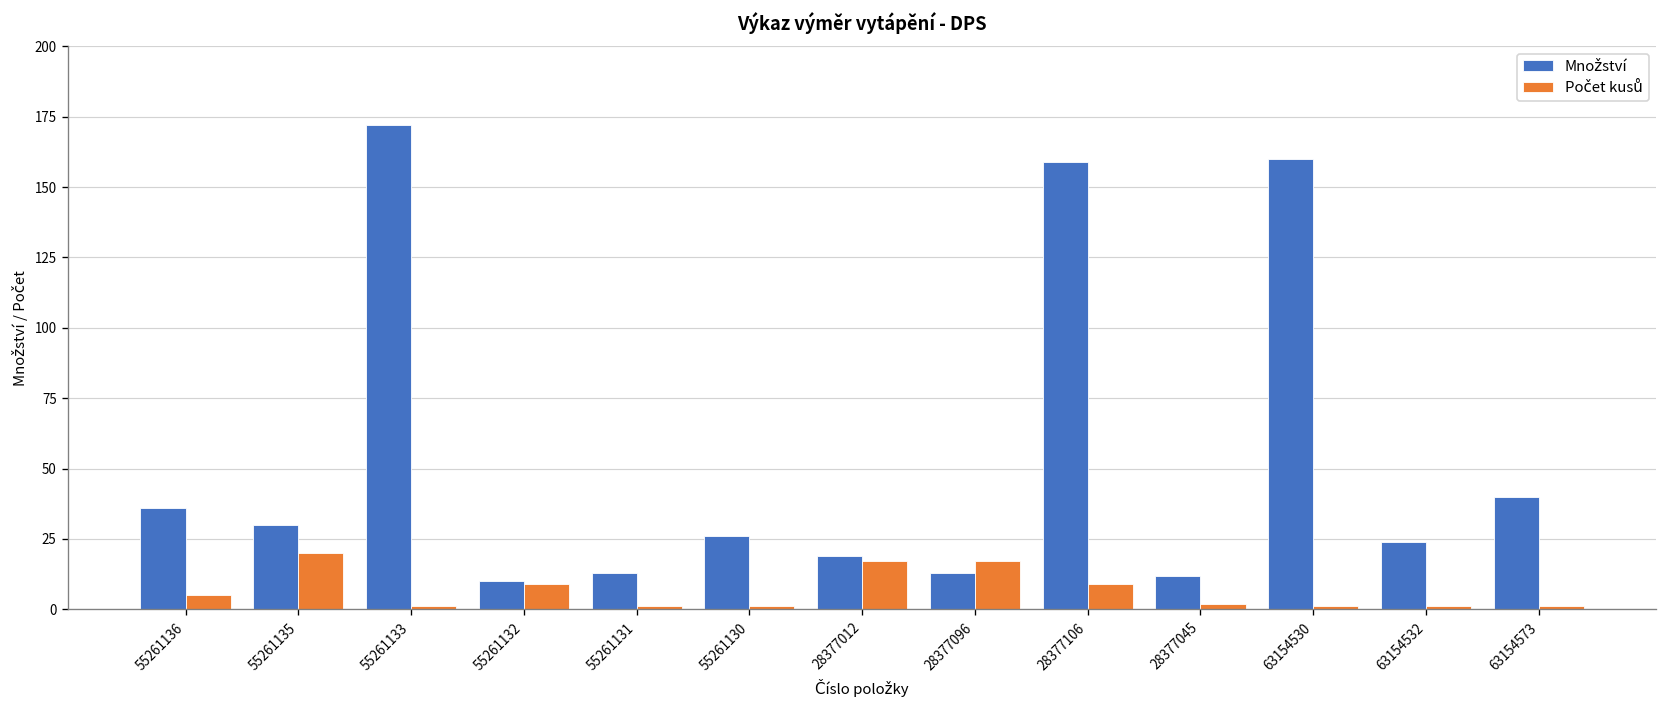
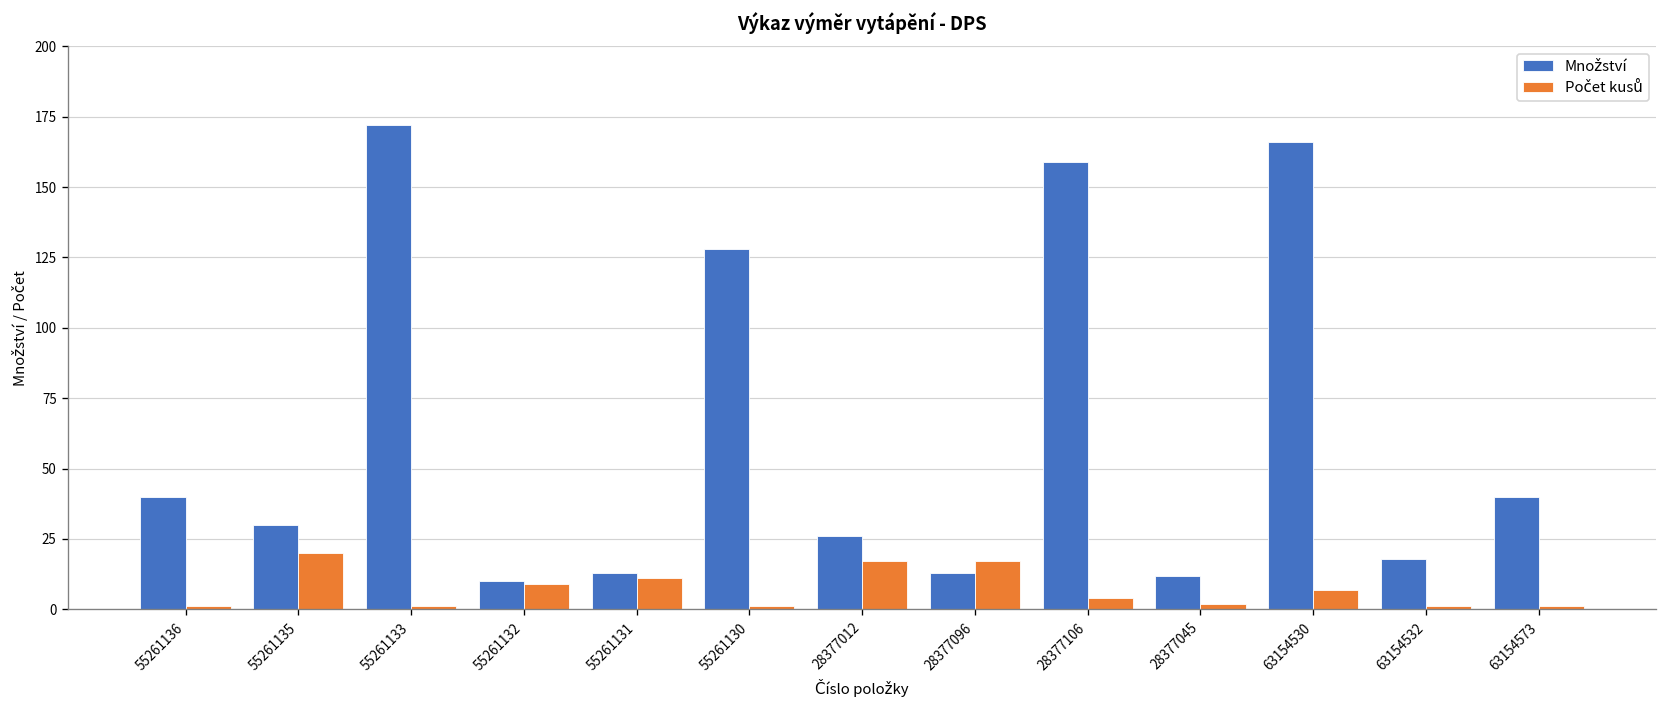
  {
    "Množství": {
-     "55261136": 36,
+     "55261136": 40,
      "55261135": 30,
      "55261133": 172,
      "55261132": 10,
      "55261131": 13,
-     "55261130": 26,
-     "28377012": 19,
+     "55261130": 128,
+     "28377012": 26,
      "28377096": 13,
      "28377106": 159,
      "28377045": 12,
-     "63154530": 160,
-     "63154532": 24,
+     "63154530": 166,
+     "63154532": 18,
      "63154573": 40
    },
    "Počet kusů": {
-     "55261136": 5,
+     "55261136": 1,
      "55261135": 20,
      "55261132": 9,
-     "55261131": 1,
+     "55261131": 11,
      "28377012": 17,
      "28377096": 17,
-     "28377106": 9,
+     "28377106": 4,
      "28377045": 2,
-     "63154530": 1
+     "63154530": 7
    }
  }
